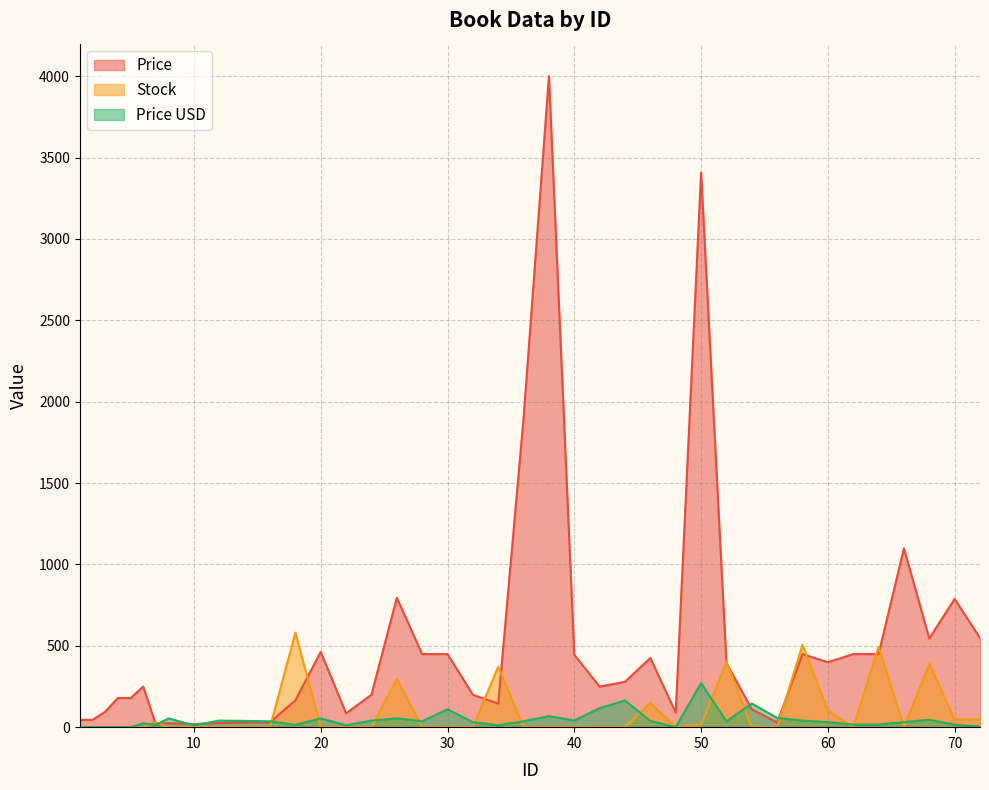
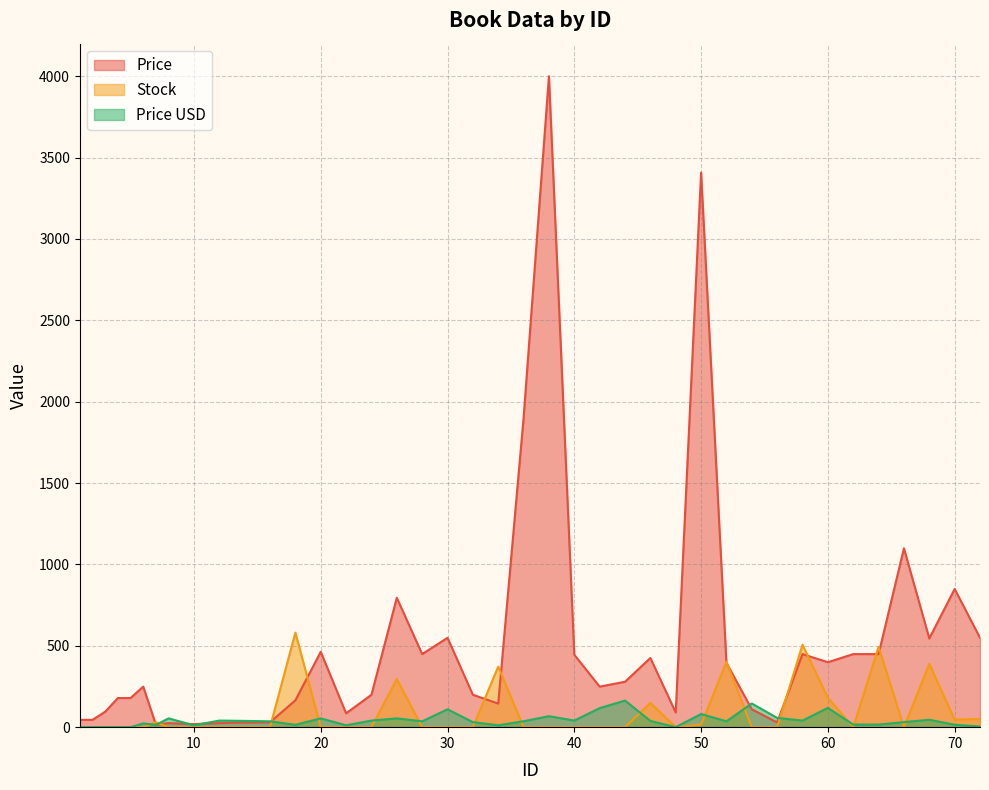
  {
    "Price": {
      "20": 460,
-     "30": 450,
+     "30": 550,
      "40": 450,
      "50": 3410,
      "60": 400,
-     "70": 790
+     "70": 850
    },
    "Stock": {
      "20": 0,
      "30": 0,
      "40": 0,
      "50": 20,
-     "60": 100,
+     "60": 180,
      "70": 50
    },
    "Price USD": {
      "20": 50,
      "30": 110,
      "40": 40,
-     "50": 270,
-     "60": 30,
+     "50": 80,
+     "60": 120,
      "70": 20
    }
  }
